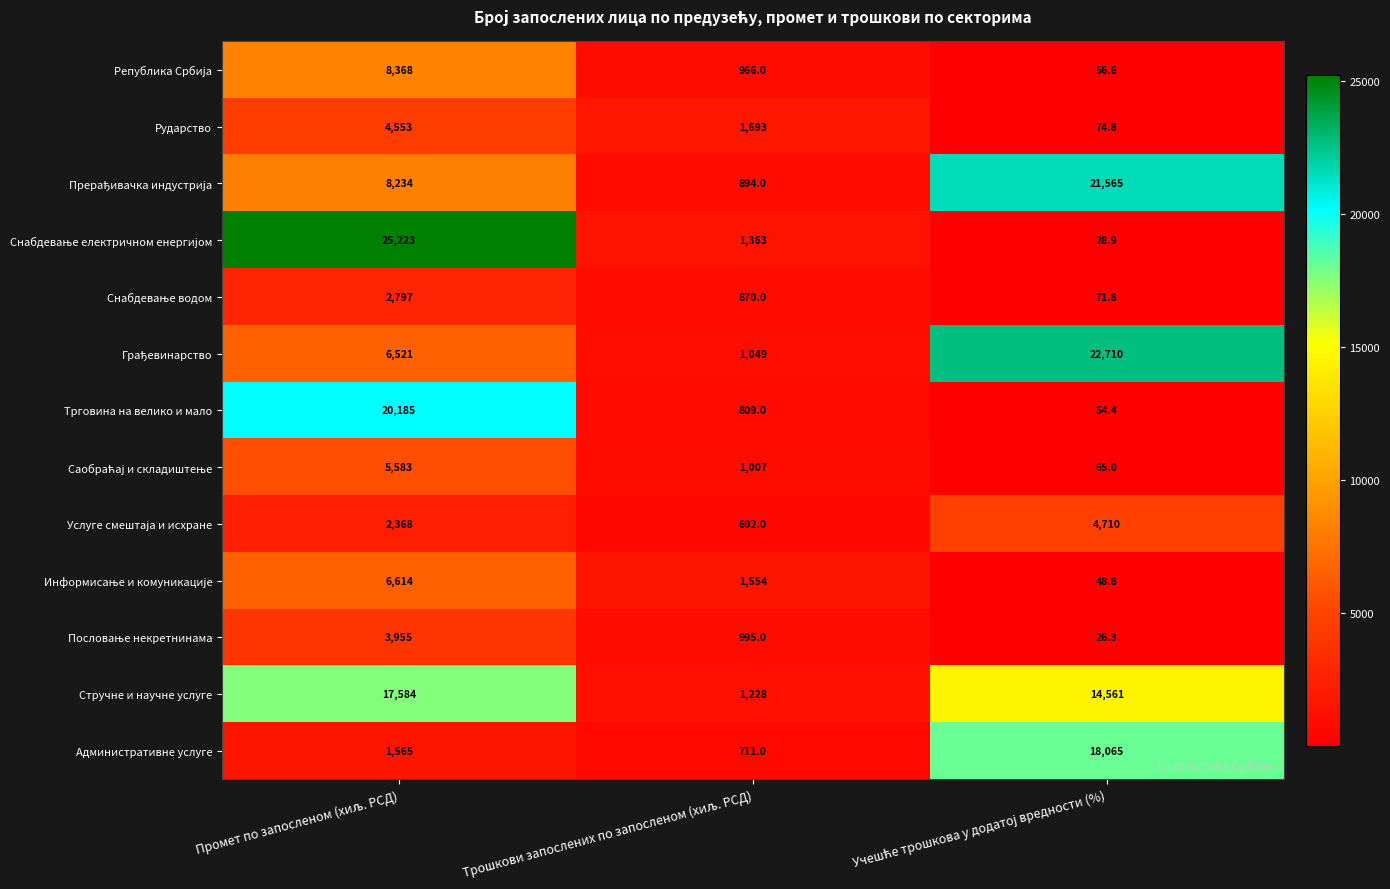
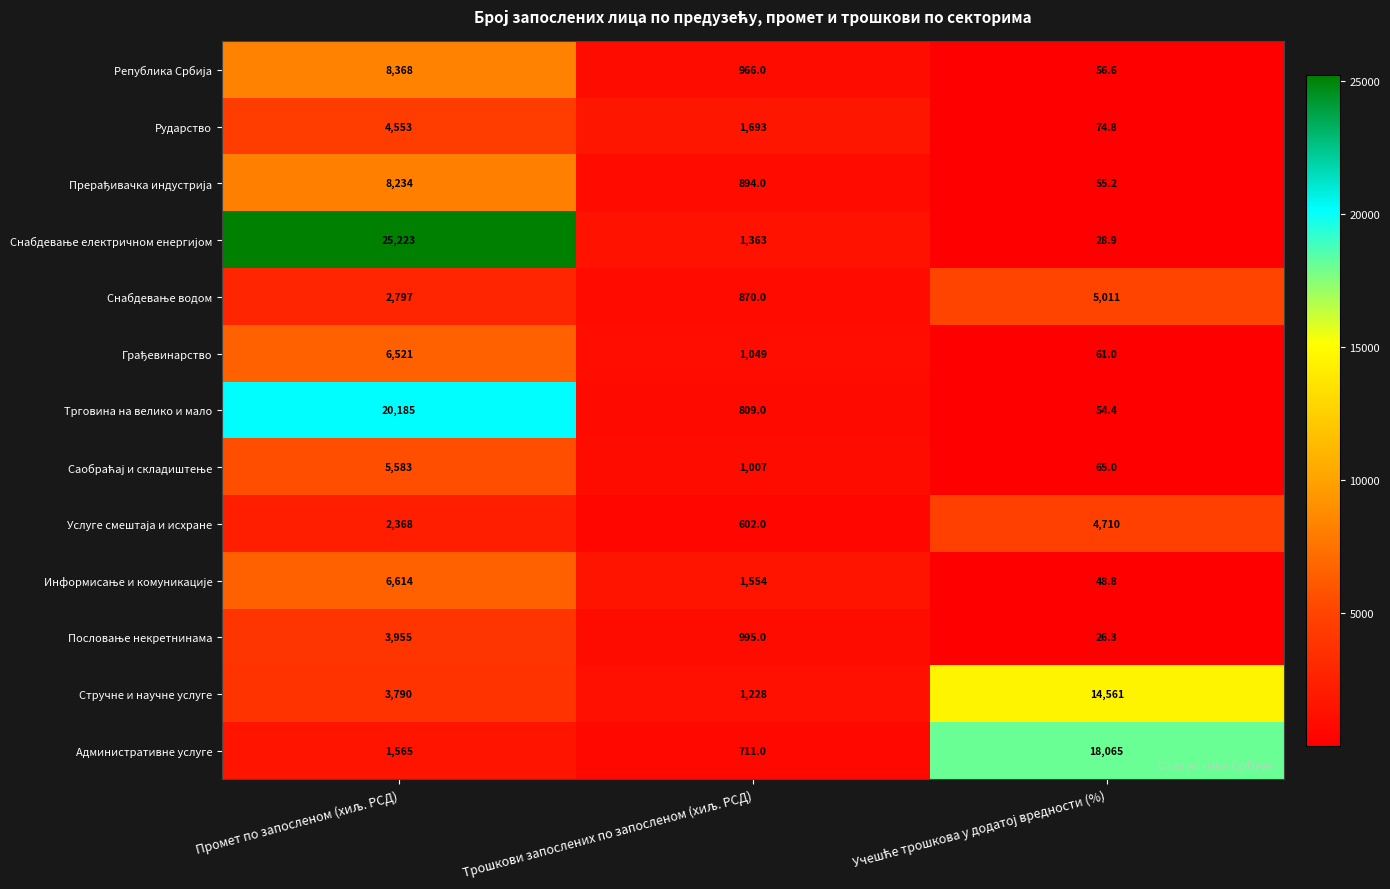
  {
    "Република Србија": {
      "Промет по запосленом (хиљ. РСД)": "8,368",
      "Трошкови запослених по запосленом (хиљ. РСД)": "966.0",
      "Учешће трошкова у додатој вредности (%)": "56.6"
    },
    "Рударство": {
      "Промет по запосленом (хиљ. РСД)": "4,553",
      "Трошкови запослених по запосленом (хиљ. РСД)": "1,693",
      "Учешће трошкова у додатој вредности (%)": "74.8"
    },
    "Прерађивачка индустрија": {
      "Промет по запосленом (хиљ. РСД)": "8,234",
      "Трошкови запослених по запосленом (хиљ. РСД)": "894.0",
-     "Учешће трошкова у додатој вредности (%)": "21,565"
+     "Учешће трошкова у додатој вредности (%)": "55.2"
    },
    "Снабдевање електричном енергијом": {
      "Промет по запосленом (хиљ. РСД)": "25,223",
      "Трошкови запослених по запосленом (хиљ. РСД)": "1,363",
      "Учешће трошкова у додатој вредности (%)": "28.9"
    },
    "Снабдевање водом": {
      "Промет по запосленом (хиљ. РСД)": "2,797",
      "Трошкови запослених по запосленом (хиљ. РСД)": "870.0",
-     "Учешће трошкова у додатој вредности (%)": "71.8"
+     "Учешће трошкова у додатој вредности (%)": "5,011"
    },
    "Грађевинарство": {
      "Промет по запосленом (хиљ. РСД)": "6,521",
      "Трошкови запослених по запосленом (хиљ. РСД)": "1,049",
-     "Учешће трошкова у додатој вредности (%)": "22,710"
+     "Учешће трошкова у додатој вредности (%)": "61.0"
    },
    "Трговина на велико и мало": {
      "Промет по запосленом (хиљ. РСД)": "20,185",
      "Трошкови запослених по запосленом (хиљ. РСД)": "809.0",
      "Учешће трошкова у додатој вредности (%)": "54.4"
    },
    "Саобраћај и складиштење": {
      "Промет по запосленом (хиљ. РСД)": "5,583",
      "Трошкови запослених по запосленом (хиљ. РСД)": "1,007",
      "Учешће трошкова у додатој вредности (%)": "65.0"
    },
    "Услуге смештаја и исхране": {
      "Промет по запосленом (хиљ. РСД)": "2,368",
      "Трошкови запослених по запосленом (хиљ. РСД)": "602.0",
      "Учешће трошкова у додатој вредности (%)": "4,710"
    },
    "Информисање и комуникације": {
      "Промет по запосленом (хиљ. РСД)": "6,614",
      "Трошкови запослених по запосленом (хиљ. РСД)": "1,554",
      "Учешће трошкова у додатој вредности (%)": "48.8"
    },
    "Пословање некретнинама": {
      "Промет по запосленом (хиљ. РСД)": "3,955",
      "Трошкови запослених по запосленом (хиљ. РСД)": "995.0",
      "Учешће трошкова у додатој вредности (%)": "26.3"
    },
    "Стручне и научне услуге": {
-     "Промет по запосленом (хиљ. РСД)": "17,584",
+     "Промет по запосленом (хиљ. РСД)": "3,790",
      "Трошкови запослених по запосленом (хиљ. РСД)": "1,228",
      "Учешће трошкова у додатој вредности (%)": "14,561"
    },
    "Административне услуге": {
      "Промет по запосленом (хиљ. РСД)": "1,565",
      "Трошкови запослених по запосленом (хиљ. РСД)": "711.0"
    }
  }
